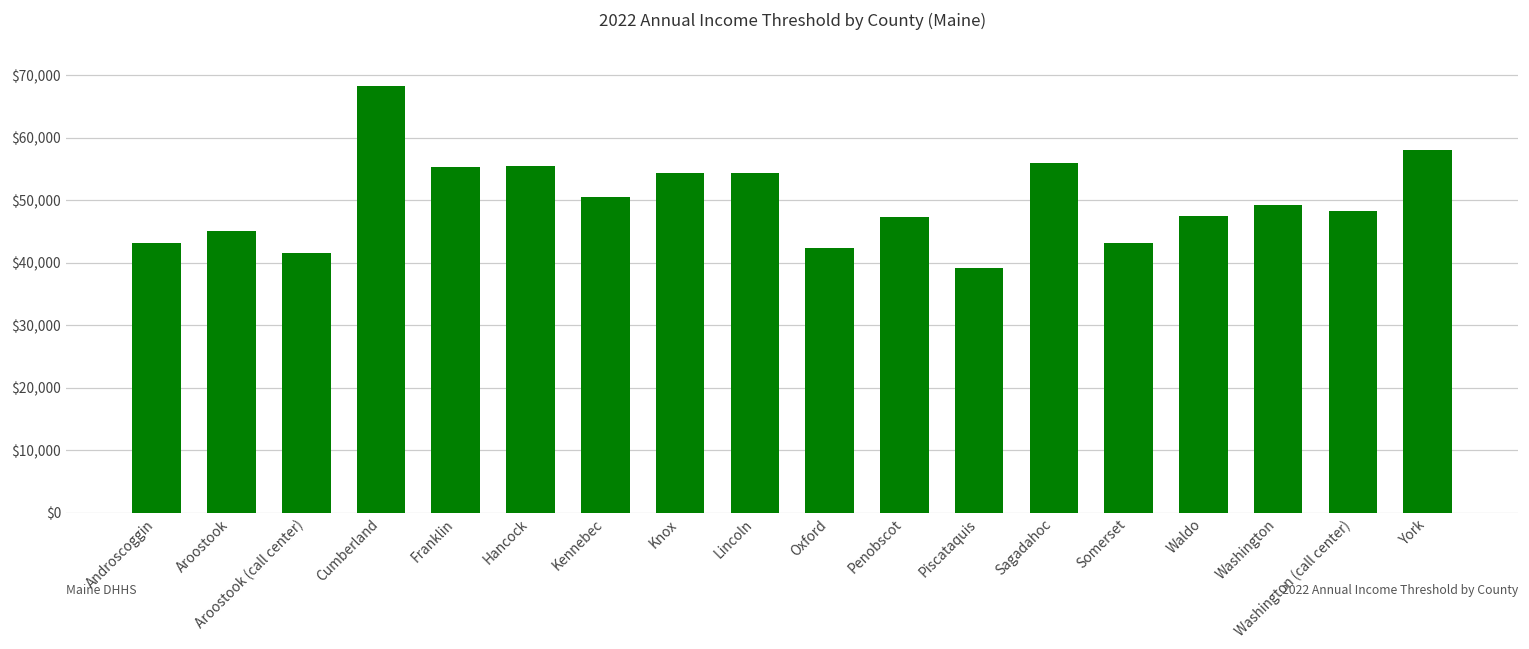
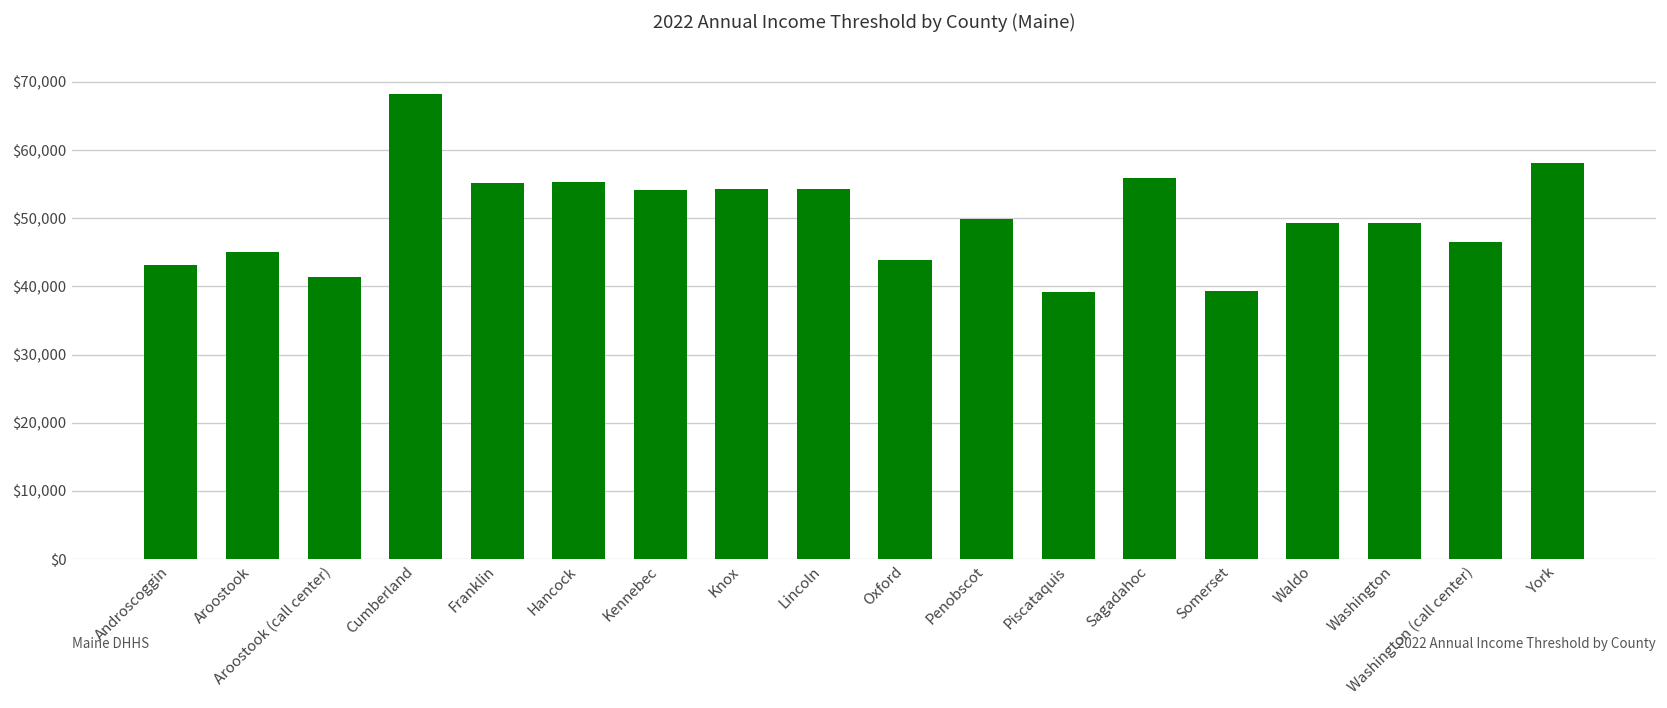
  {
    "Androscoggin": "$43,000",
    "Aroostook": "$45,000",
    "Aroostook (call center)": "$41,000",
    "Cumberland": "$68,000",
    "Franklin": "$55,000",
    "Hancock": "$55,000",
-   "Kennebec": "$50,000",
+   "Kennebec": "$54,000",
    "Knox": "$54,000",
    "Lincoln": "$54,000",
-   "Oxford": "$42,000",
-   "Penobscot": "$47,000",
+   "Oxford": "$44,000",
+   "Penobscot": "$50,000",
    "Piscataquis": "$39,000",
    "Sagadahoc": "$56,000",
-   "Somerset": "$43,000",
-   "Waldo": "$47,000",
+   "Somerset": "$39,000",
+   "Waldo": "$49,000",
    "Washington": "$49,000",
-   "Washington (call center)": "$48,000",
+   "Washington (call center)": "$47,000",
    "York": "$58,000"
  }
